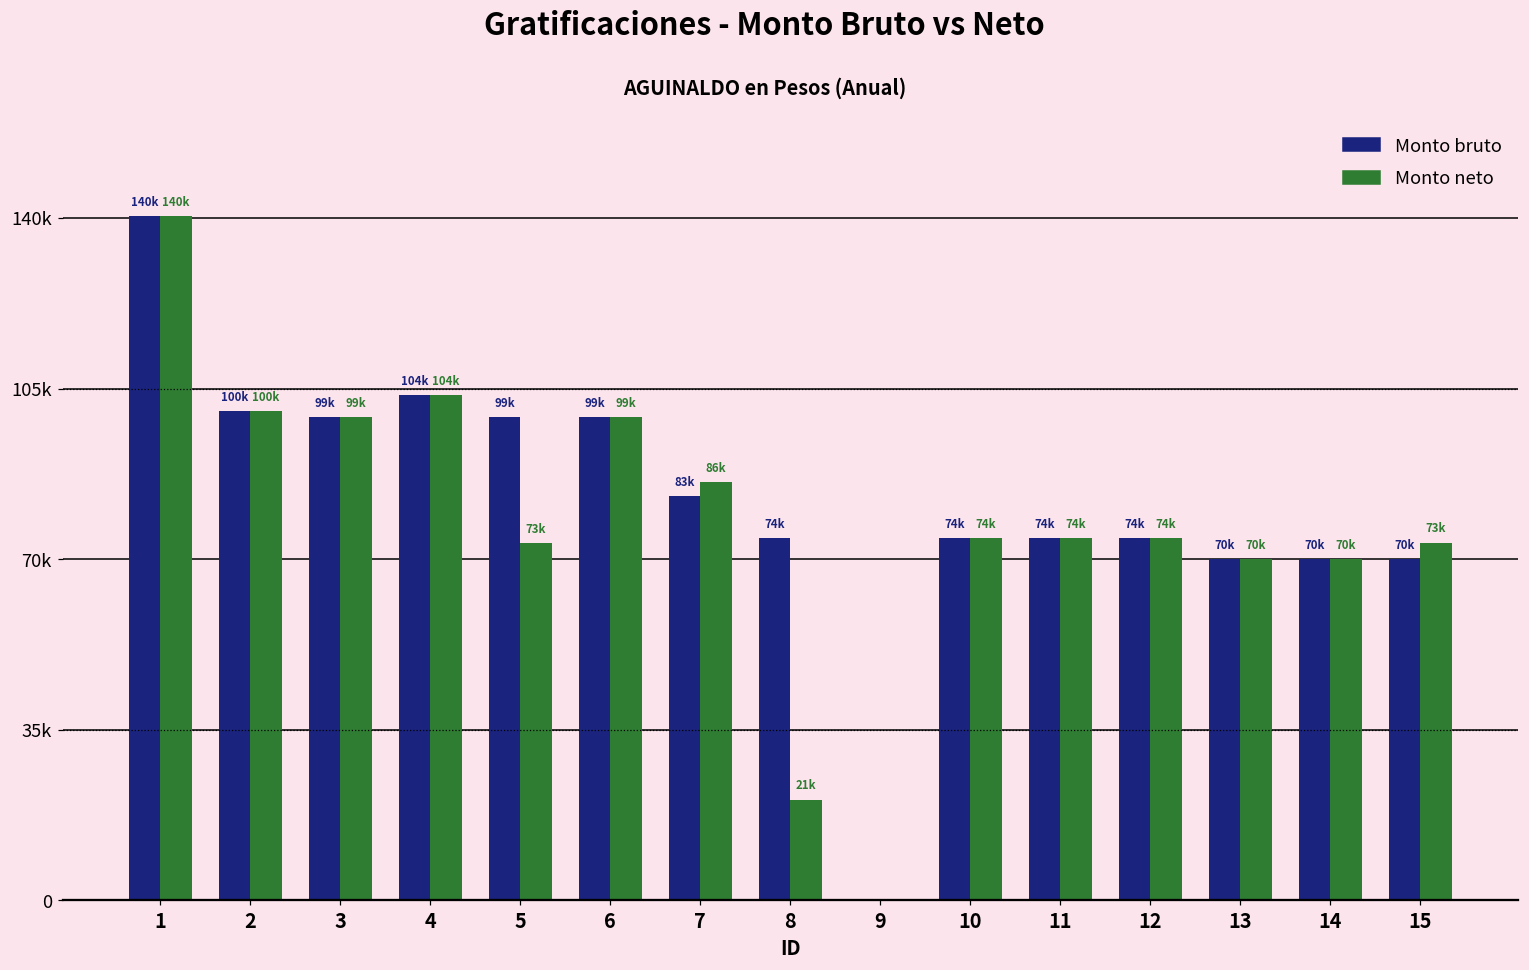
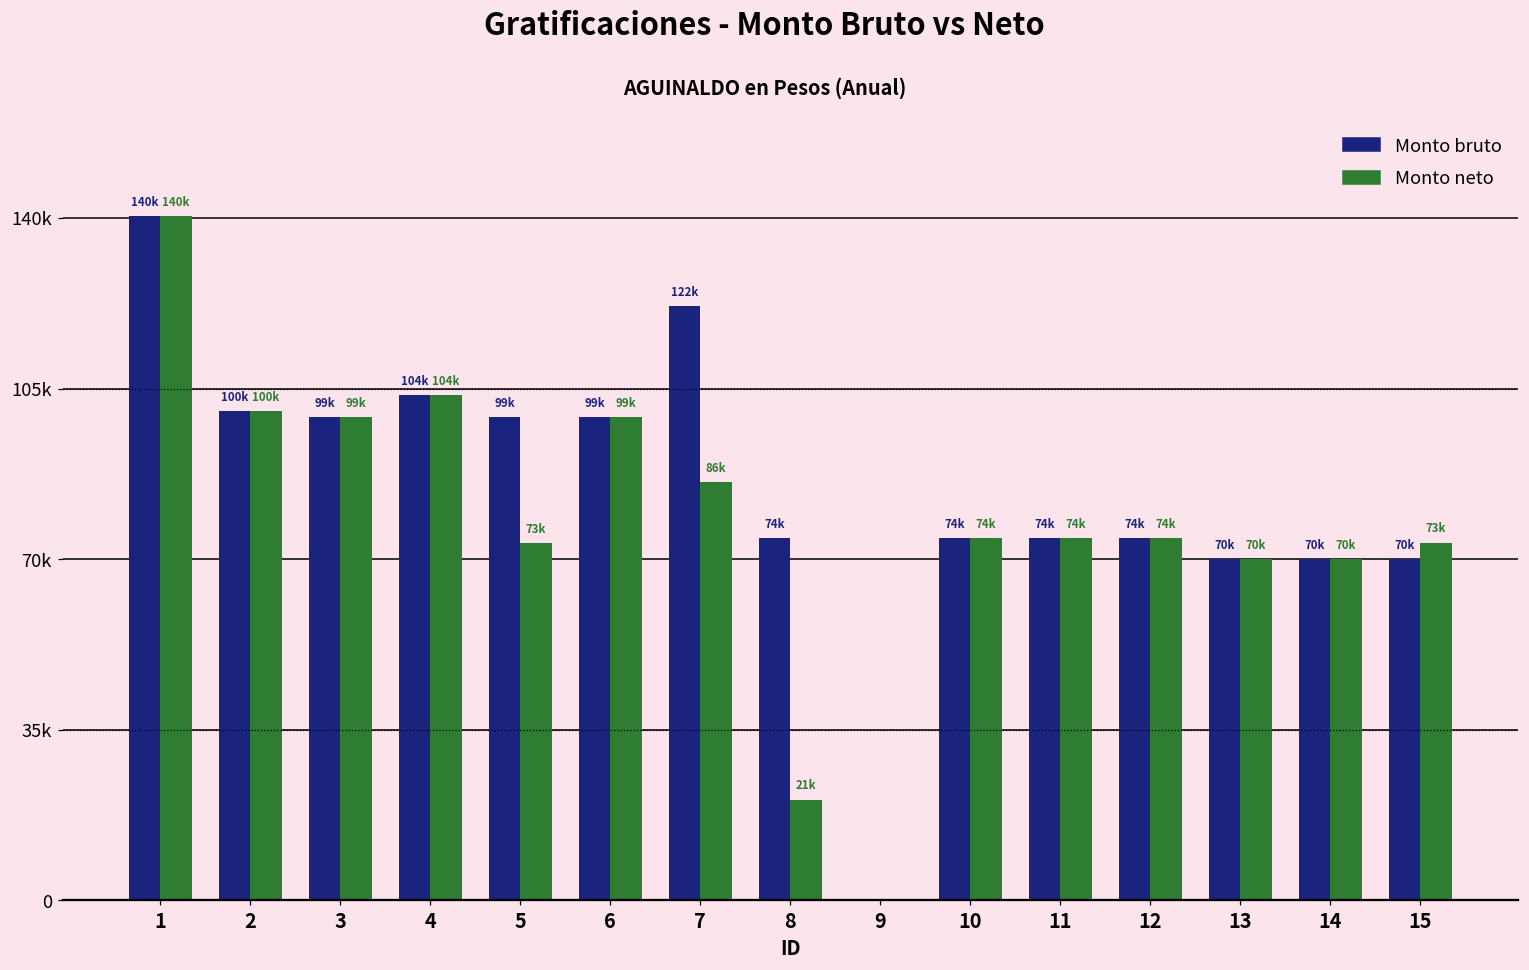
  {
    "Monto bruto": {
      "1": "140k",
      "2": "100k",
      "3": "99k",
      "4": "104k",
      "5": "99k",
      "6": "99k",
-     "7": "83k",
+     "7": "122k",
      "8": "74k",
      "10": "74k",
      "11": "74k",
      "12": "74k",
      "13": "70k",
      "14": "70k",
      "15": "70k"
    },
    "Monto neto": {
      "1": "140k",
      "2": "100k",
      "3": "99k",
      "4": "104k",
      "5": "73k",
      "6": "99k",
      "7": "86k",
      "8": "21k",
      "10": "74k",
      "11": "74k",
      "12": "74k",
      "13": "70k",
      "14": "70k",
      "15": "73k"
    }
  }
